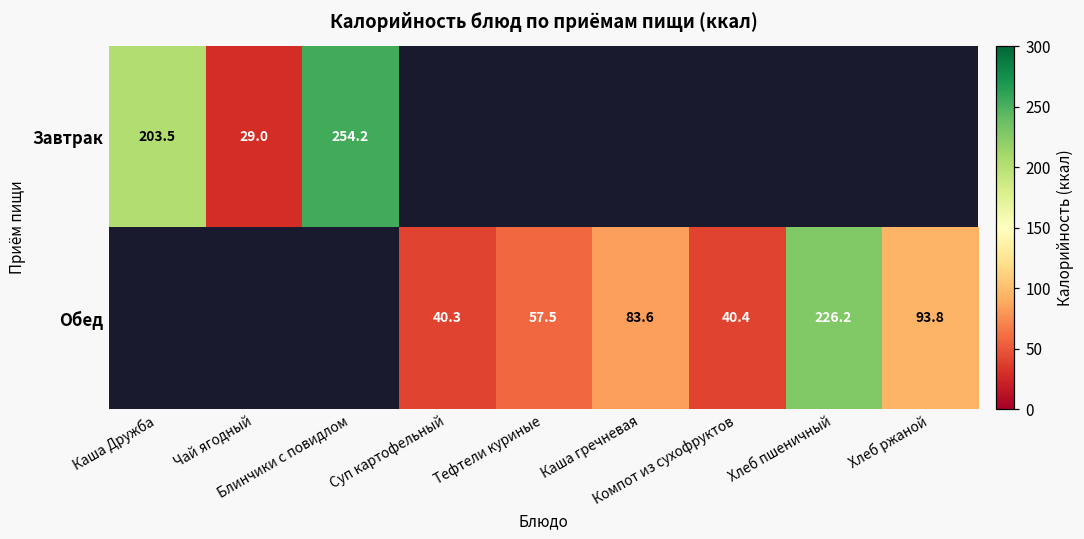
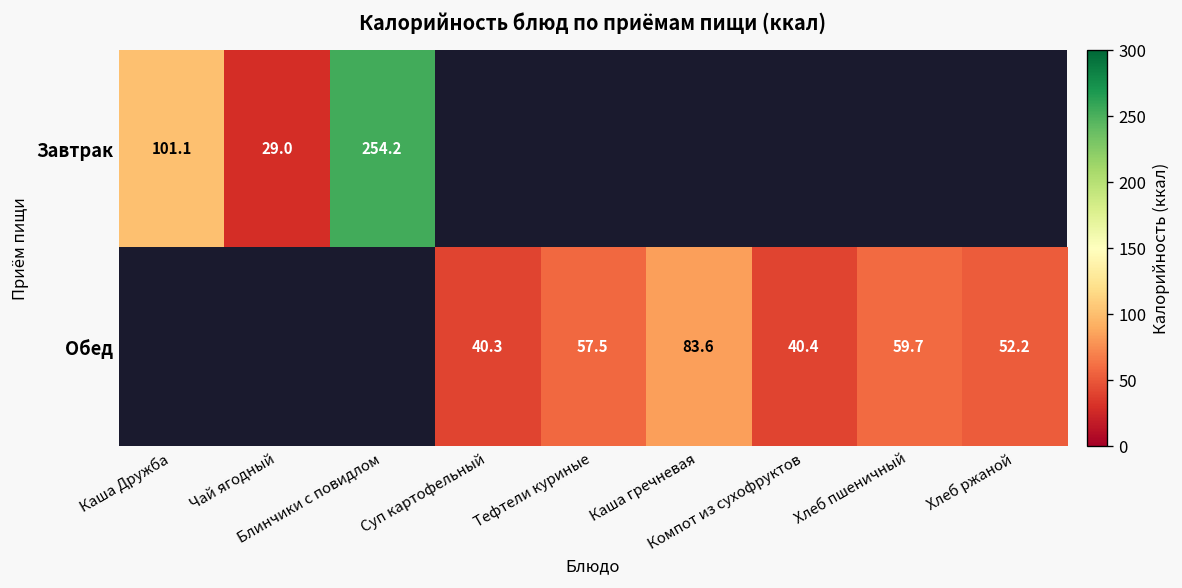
  {
    "Завтрак": {
-     "Каша Дружба": 203.5,
+     "Каша Дружба": 101.1,
      "Чай ягодный": 29.0,
      "Блинчики с повидлом": 254.2
    },
    "Обед": {
      "Суп картофельный": 40.3,
      "Тефтели куриные": 57.5,
      "Каша гречневая": 83.6,
      "Компот из сухофруктов": 40.4,
-     "Хлеб пшеничный": 226.2,
-     "Хлеб ржаной": 93.8
+     "Хлеб пшеничный": 59.7,
+     "Хлеб ржаной": 52.2
    }
  }
